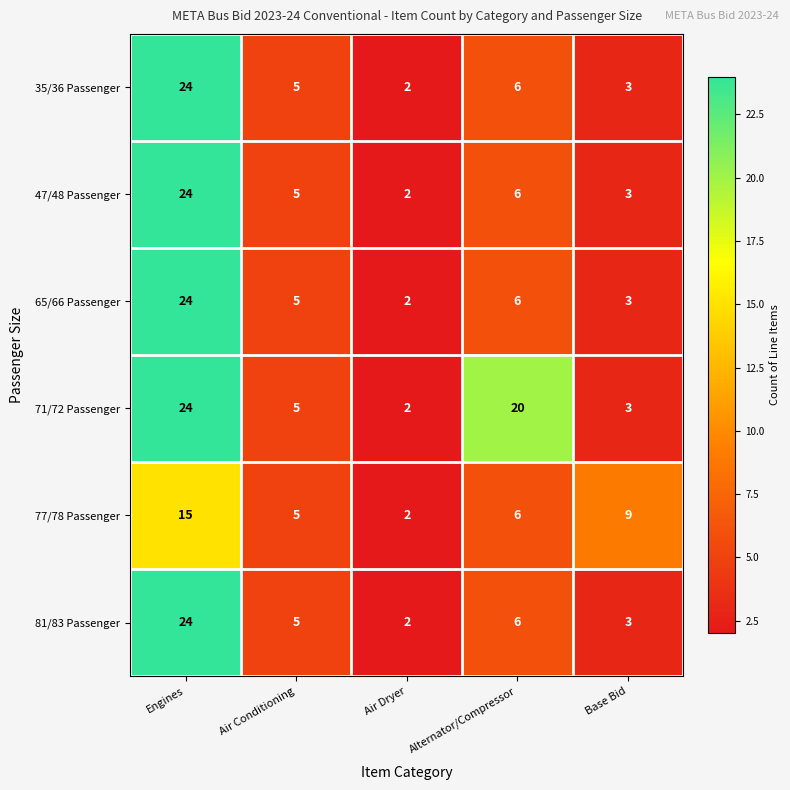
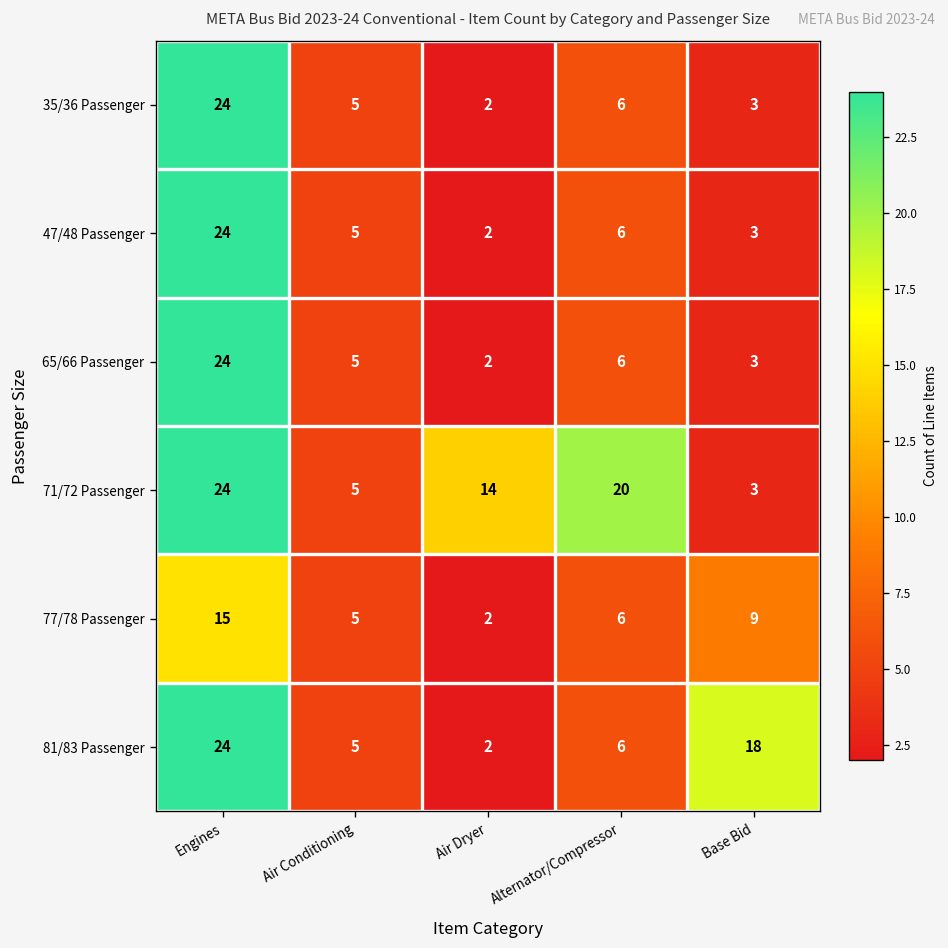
  {
    "35/36 Passenger": {
      "Engines": 24,
      "Air Conditioning": 5,
      "Air Dryer": 2,
      "Alternator/Compressor": 6,
      "Base Bid": 3
    },
    "47/48 Passenger": {
      "Engines": 24,
      "Air Conditioning": 5,
      "Air Dryer": 2,
      "Alternator/Compressor": 6,
      "Base Bid": 3
    },
    "65/66 Passenger": {
      "Engines": 24,
      "Air Conditioning": 5,
      "Air Dryer": 2,
      "Alternator/Compressor": 6,
      "Base Bid": 3
    },
    "71/72 Passenger": {
      "Engines": 24,
      "Air Conditioning": 5,
-     "Air Dryer": 2,
+     "Air Dryer": 14,
      "Alternator/Compressor": 20,
      "Base Bid": 3
    },
    "77/78 Passenger": {
      "Engines": 15,
      "Air Conditioning": 5,
      "Air Dryer": 2,
      "Alternator/Compressor": 6,
      "Base Bid": 9
    },
    "81/83 Passenger": {
      "Engines": 24,
      "Air Conditioning": 5,
      "Air Dryer": 2,
      "Alternator/Compressor": 6,
-     "Base Bid": 3
+     "Base Bid": 18
    }
  }
